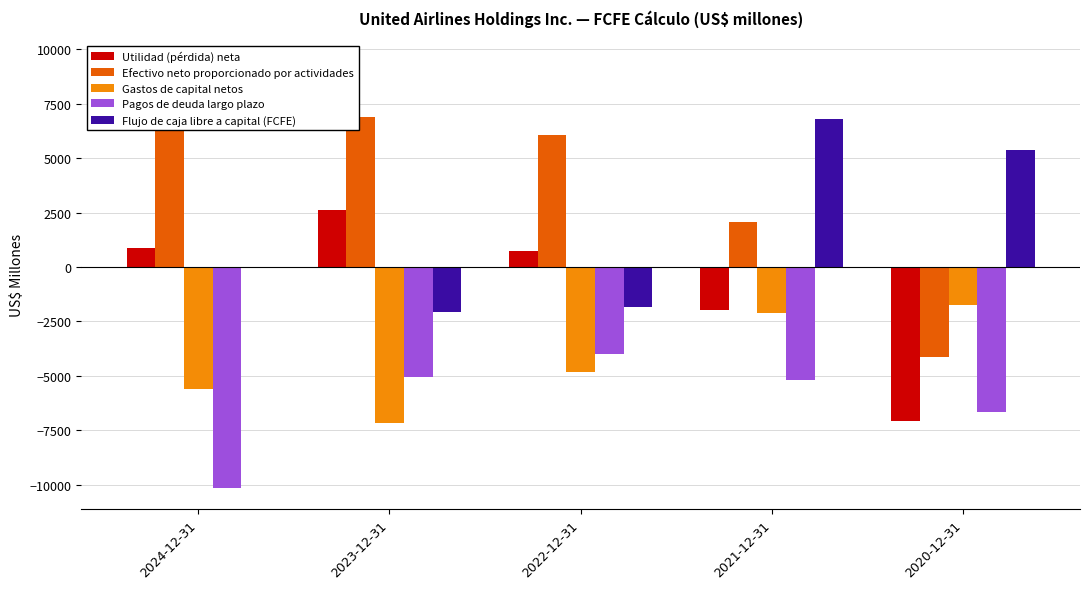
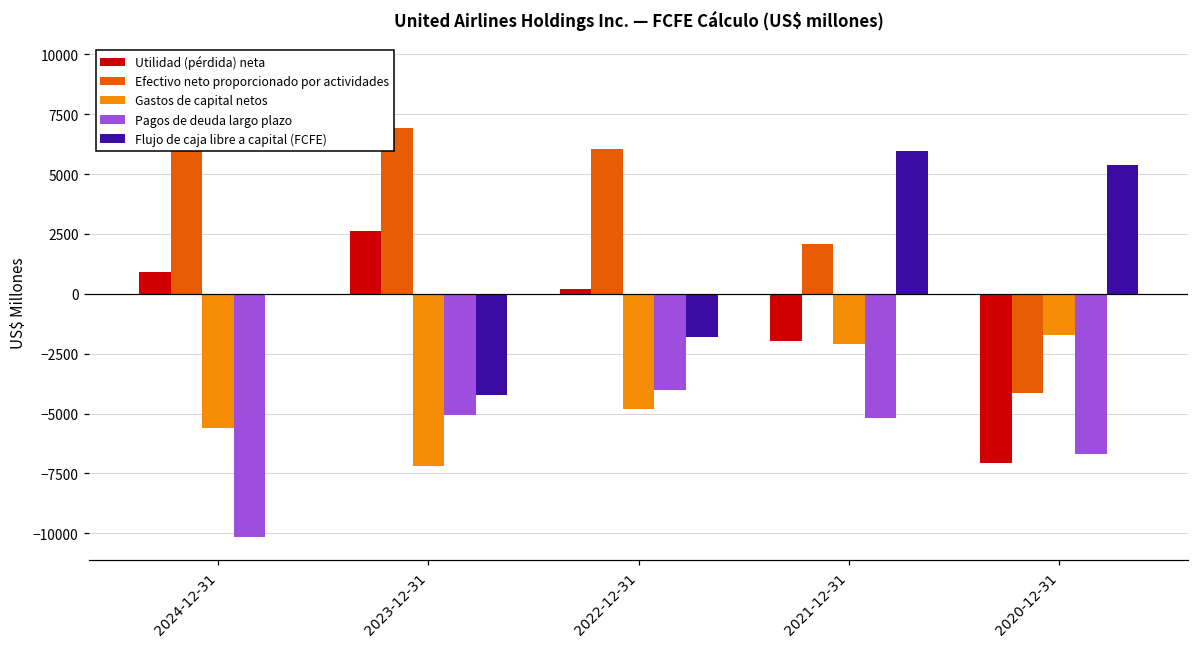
  {
    "Utilidad (pérdida) neta": {
      "2024-12-31": 900,
      "2023-12-31": 2600,
-     "2022-12-31": 700,
+     "2022-12-31": 200,
      "2021-12-31": -2000,
      "2020-12-31": -7100
    },
    "Pagos de deuda largo plazo": {
      "2024-12-31": -10100,
      "2023-12-31": -5100,
      "2022-12-31": -4000,
      "2021-12-31": -5200,
      "2020-12-31": -6700
    },
    "Flujo de caja libre a capital (FCFE)": {
-     "2023-12-31": -2100,
+     "2023-12-31": -4200,
      "2022-12-31": -1800,
-     "2021-12-31": 6800,
+     "2021-12-31": 6000,
      "2020-12-31": 5400
    }
  }
